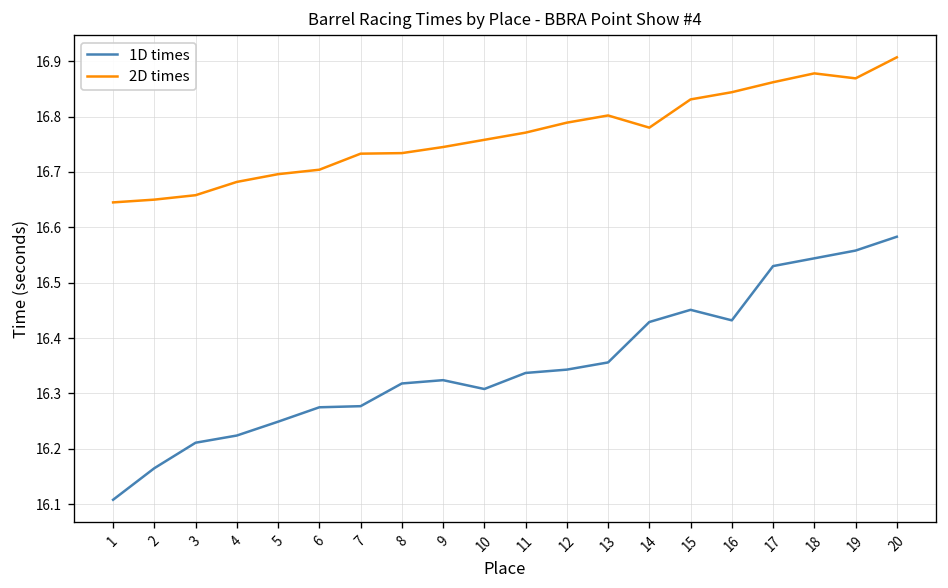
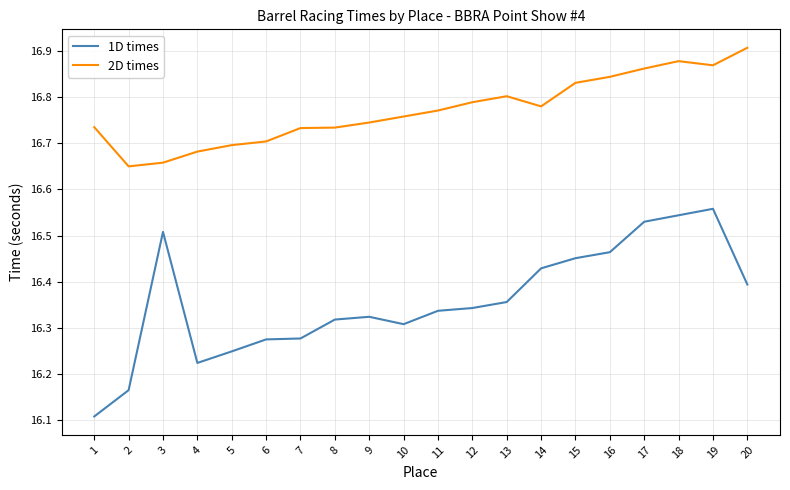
  {
    "1D times": {
      "1": 16.11,
      "2": 16.17,
-     "3": 16.21,
+     "3": 16.51,
      "4": 16.22,
      "5": 16.25,
      "6": 16.28,
      "7": 16.28,
      "8": 16.32,
      "9": 16.32,
      "10": 16.31,
      "11": 16.34,
      "12": 16.34,
      "13": 16.36,
      "14": 16.43,
      "15": 16.45,
-     "16": 16.43,
+     "16": 16.46,
      "17": 16.53,
      "18": 16.54,
      "19": 16.56,
-     "20": 16.58
+     "20": 16.39
    },
    "2D times": {
-     "1": 16.65,
+     "1": 16.74,
      "2": 16.65,
      "3": 16.66,
      "4": 16.68,
      "5": 16.70,
      "6": 16.70,
      "7": 16.73,
      "8": 16.73,
      "9": 16.75,
      "10": 16.76,
      "11": 16.77,
      "12": 16.79,
      "13": 16.80,
      "14": 16.78,
      "15": 16.83,
      "16": 16.84,
      "17": 16.86,
      "18": 16.88,
      "19": 16.87,
      "20": 16.91
    }
  }
